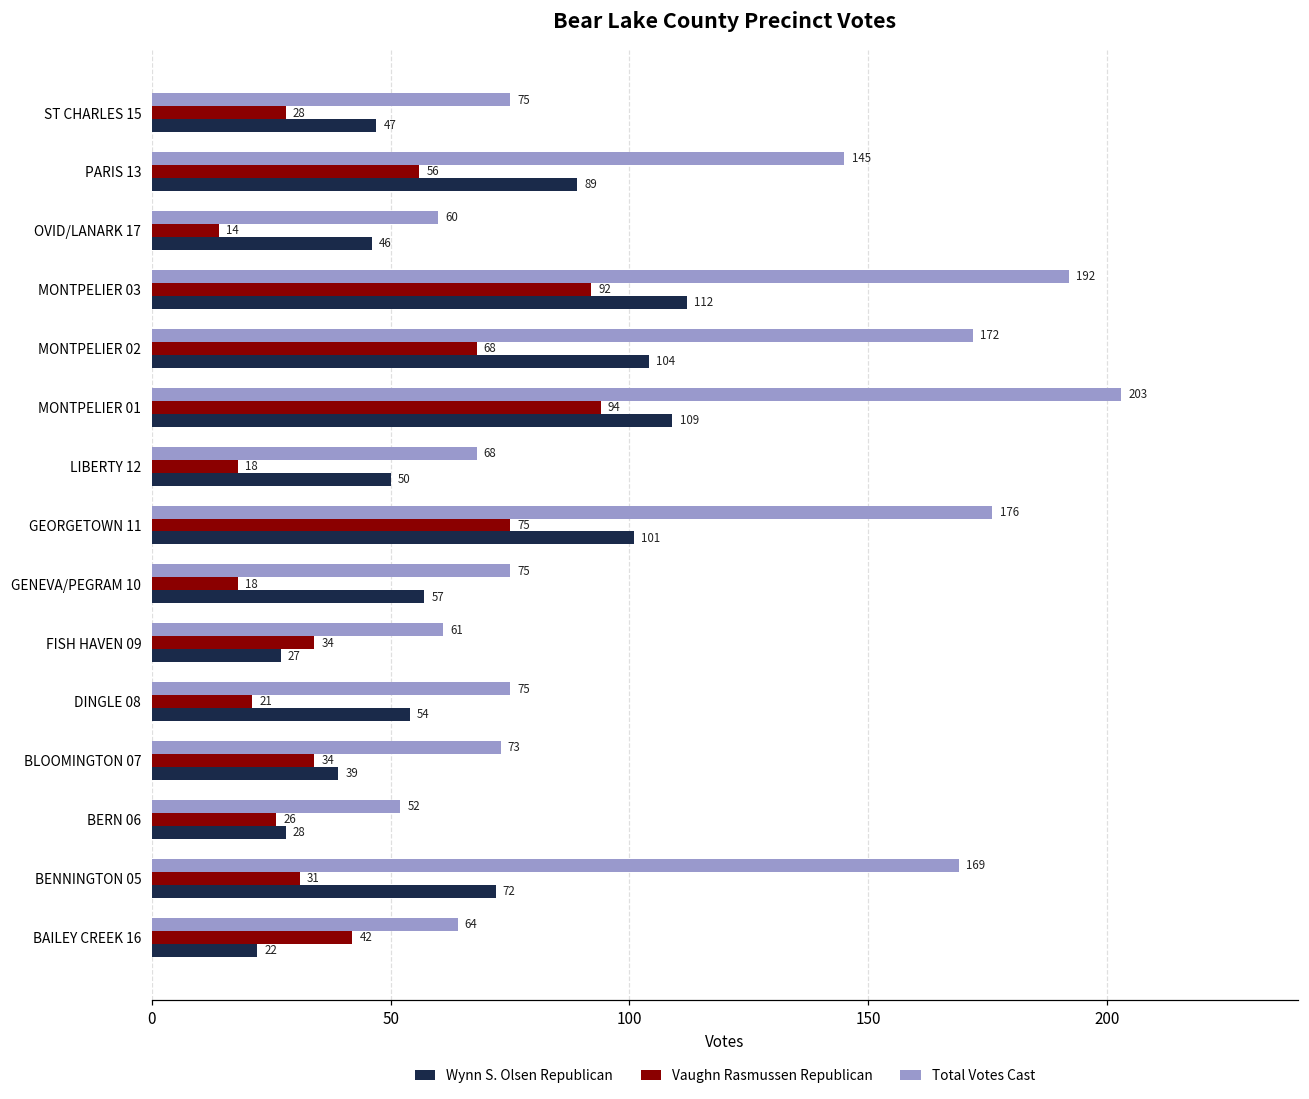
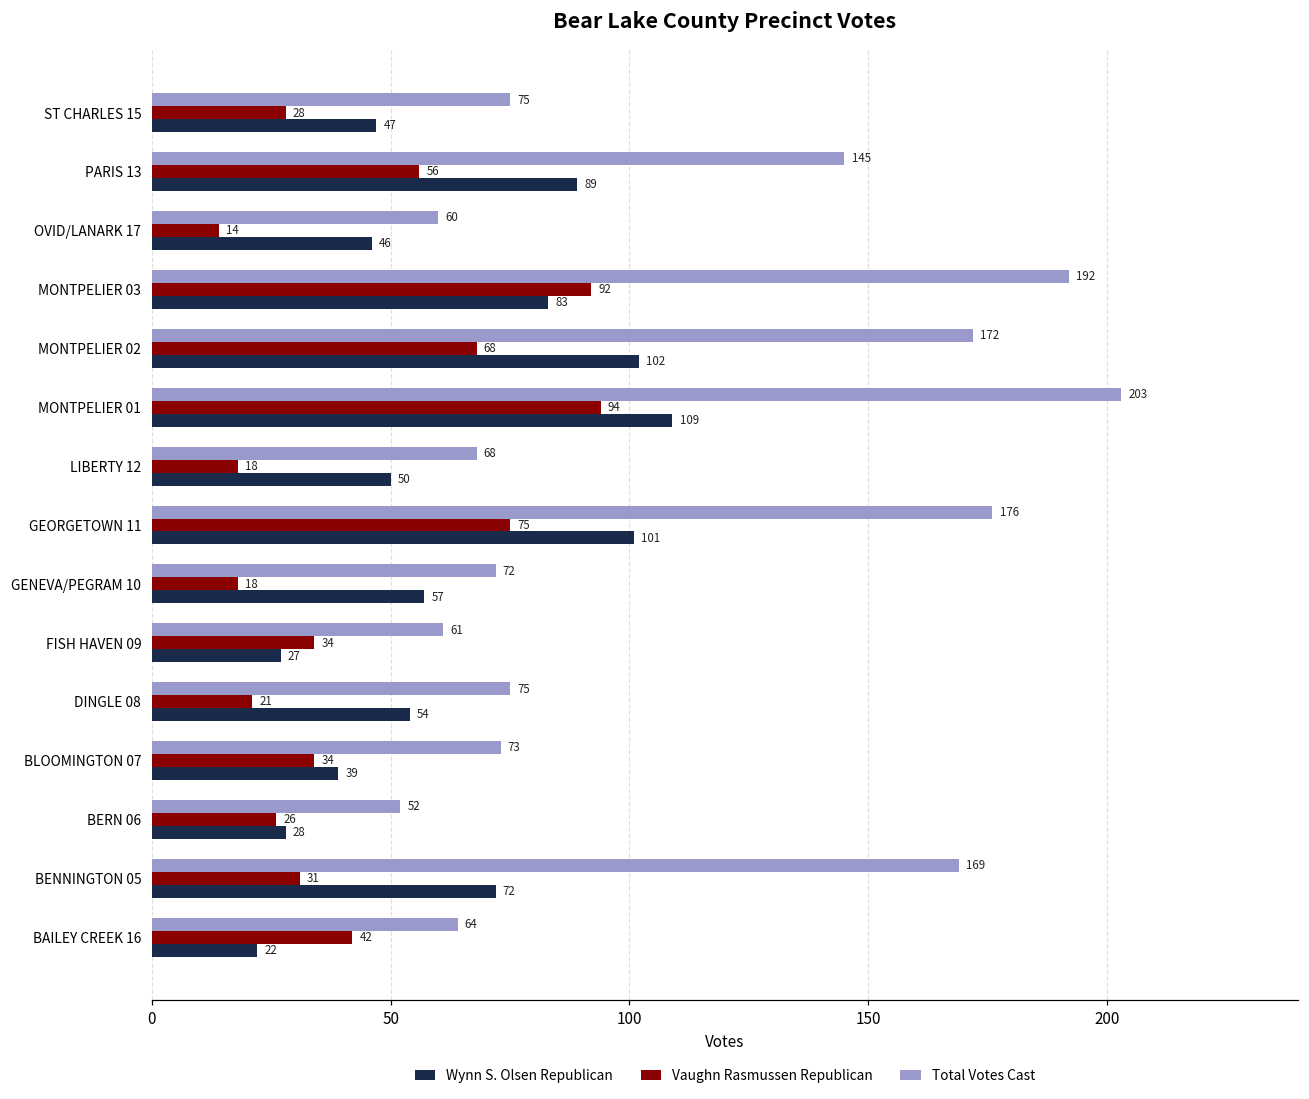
  {
    "Wynn S. Olsen Republican": {
      "ST CHARLES 15": 47,
      "PARIS 13": 89,
      "OVID/LANARK 17": 46,
-     "MONTPELIER 03": 112,
-     "MONTPELIER 02": 104,
+     "MONTPELIER 03": 83,
+     "MONTPELIER 02": 102,
      "MONTPELIER 01": 109,
      "LIBERTY 12": 50,
      "GEORGETOWN 11": 101,
      "GENEVA/PEGRAM 10": 57,
      "FISH HAVEN 09": 27,
      "DINGLE 08": 54,
      "BLOOMINGTON 07": 39,
      "BERN 06": 28,
      "BENNINGTON 05": 72,
      "BAILEY CREEK 16": 22
    },
    "Vaughn Rasmussen Republican": {
      "ST CHARLES 15": 28,
      "PARIS 13": 56,
      "OVID/LANARK 17": 14,
      "MONTPELIER 03": 92,
      "MONTPELIER 02": 68,
      "MONTPELIER 01": 94,
      "LIBERTY 12": 18,
      "GEORGETOWN 11": 75,
      "GENEVA/PEGRAM 10": 18,
      "FISH HAVEN 09": 34,
      "DINGLE 08": 21,
      "BLOOMINGTON 07": 34,
      "BERN 06": 26,
      "BENNINGTON 05": 31,
      "BAILEY CREEK 16": 42
    },
    "Total Votes Cast": {
      "ST CHARLES 15": 75,
      "PARIS 13": 145,
      "OVID/LANARK 17": 60,
      "MONTPELIER 03": 192,
      "MONTPELIER 02": 172,
      "MONTPELIER 01": 203,
      "LIBERTY 12": 68,
      "GEORGETOWN 11": 176,
-     "GENEVA/PEGRAM 10": 75,
+     "GENEVA/PEGRAM 10": 72,
      "FISH HAVEN 09": 61,
      "DINGLE 08": 75,
      "BLOOMINGTON 07": 73,
      "BERN 06": 52,
      "BENNINGTON 05": 169,
      "BAILEY CREEK 16": 64
    }
  }
